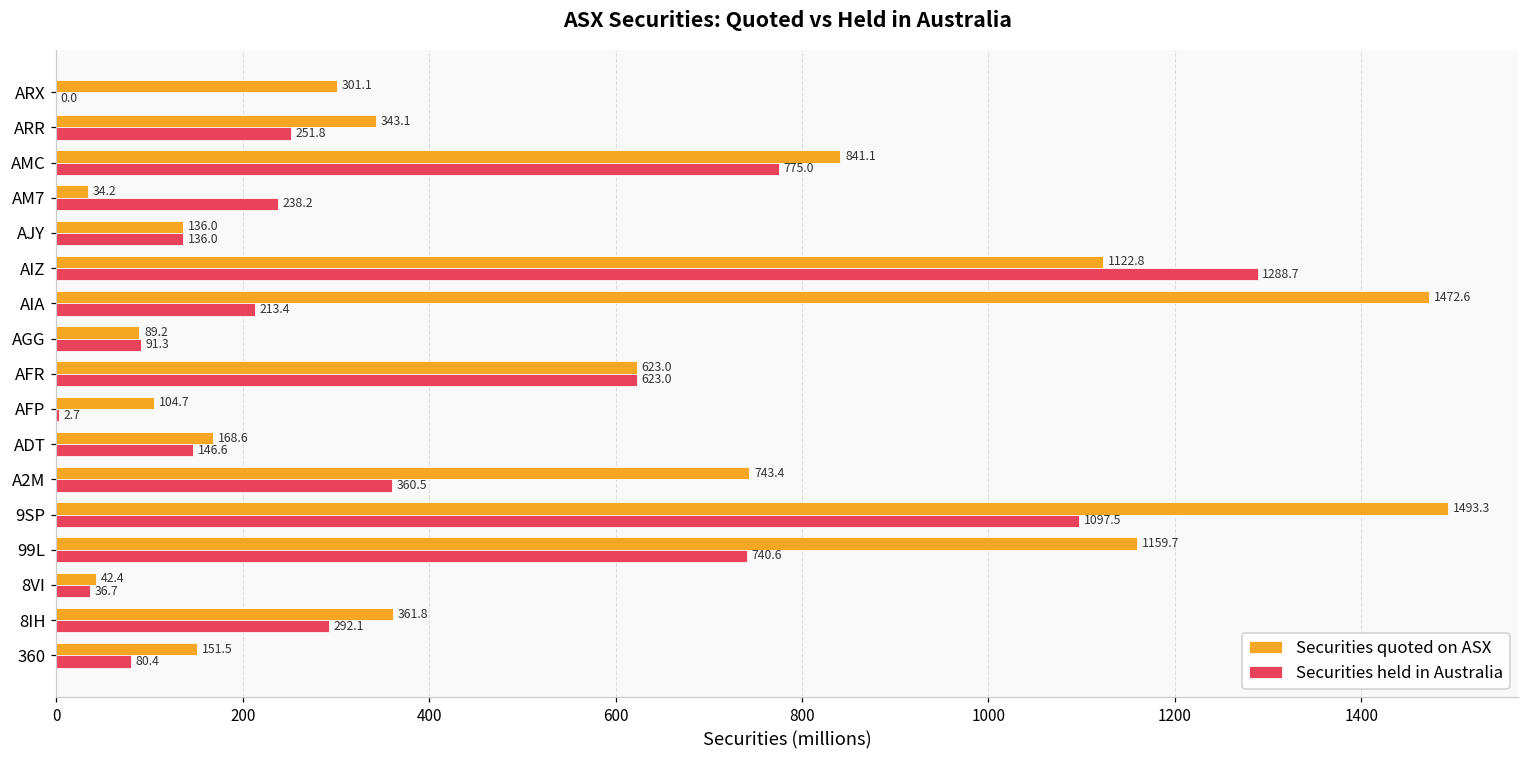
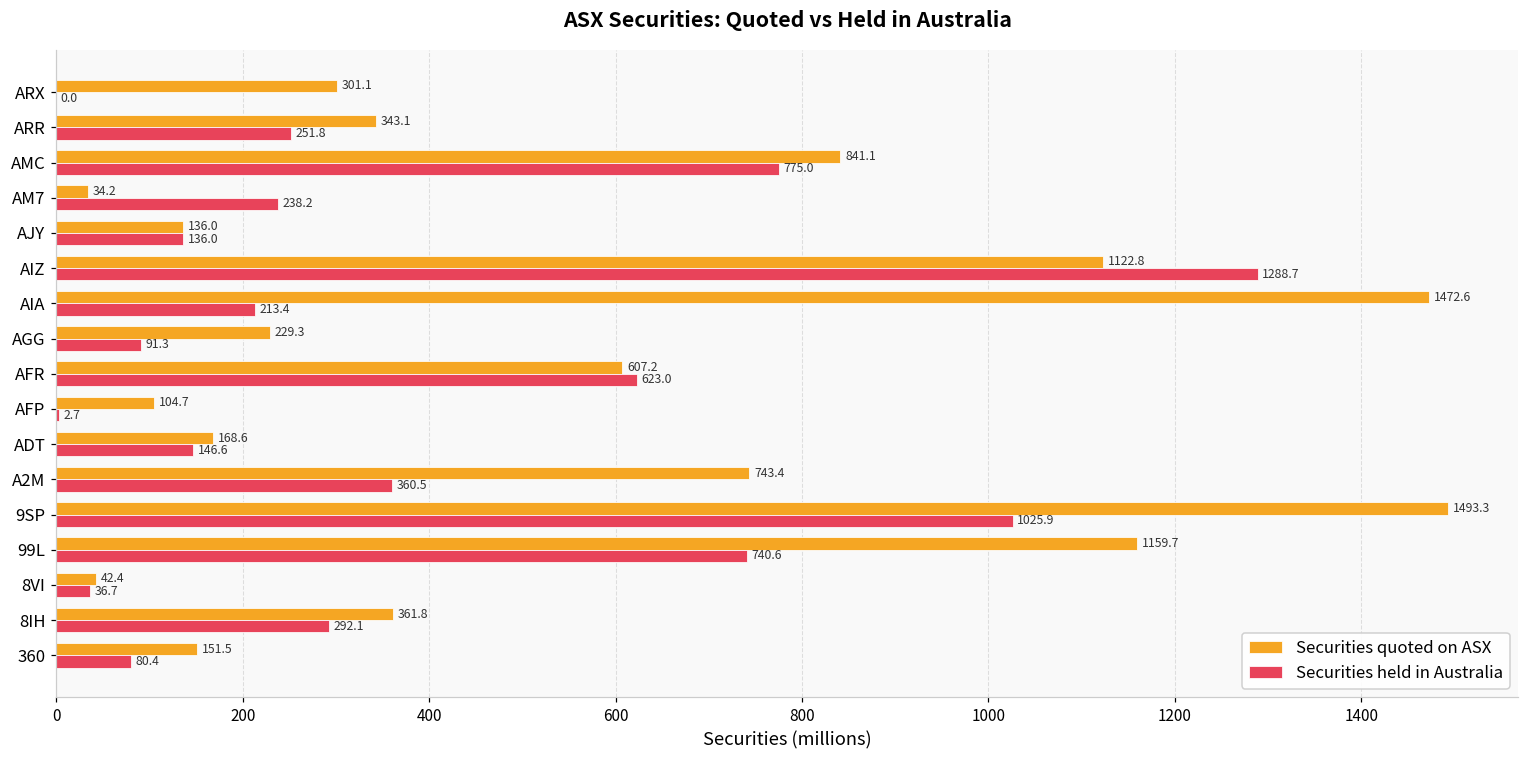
  {
    "Securities quoted on ASX": {
      "ARX": 301.1,
      "ARR": 343.1,
      "AMC": 841.1,
      "AM7": 34.2,
      "AJY": 136.0,
      "AIZ": 1122.8,
      "AIA": 1472.6,
-     "AGG": 89.2,
-     "AFR": 623.0,
+     "AGG": 229.3,
+     "AFR": 607.2,
      "AFP": 104.7,
      "ADT": 168.6,
      "A2M": 743.4,
      "9SP": 1493.3,
      "99L": 1159.7,
      "8VI": 42.4,
      "8IH": 361.8,
      "360": 151.5
    },
    "Securities held in Australia": {
      "ARX": 0.0,
      "ARR": 251.8,
      "AMC": 775.0,
      "AM7": 238.2,
      "AJY": 136.0,
      "AIZ": 1288.7,
      "AIA": 213.4,
      "AGG": 91.3,
      "AFR": 623.0,
      "AFP": 2.7,
      "ADT": 146.6,
      "A2M": 360.5,
-     "9SP": 1097.5,
+     "9SP": 1025.9,
      "99L": 740.6,
      "8VI": 36.7,
      "8IH": 292.1,
      "360": 80.4
    }
  }
